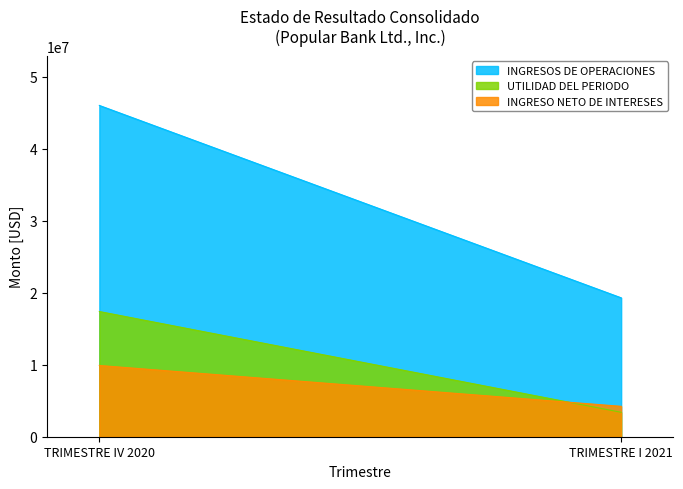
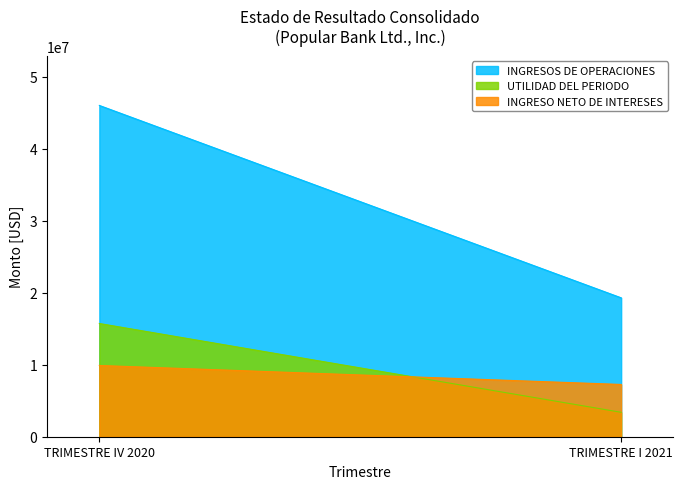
  {
    "INGRESOS DE OPERACIONES": {
      "TRIMESTRE IV 2020": 46000000,
      "TRIMESTRE I 2021": 19000000
    },
    "UTILIDAD DEL PERIODO": {
-     "TRIMESTRE IV 2020": 17000000,
+     "TRIMESTRE IV 2020": 16000000,
      "TRIMESTRE I 2021": 3000000
    },
    "INGRESO NETO DE INTERESES": {
      "TRIMESTRE IV 2020": 10000000,
-     "TRIMESTRE I 2021": 4000000
+     "TRIMESTRE I 2021": 7000000
    }
  }
